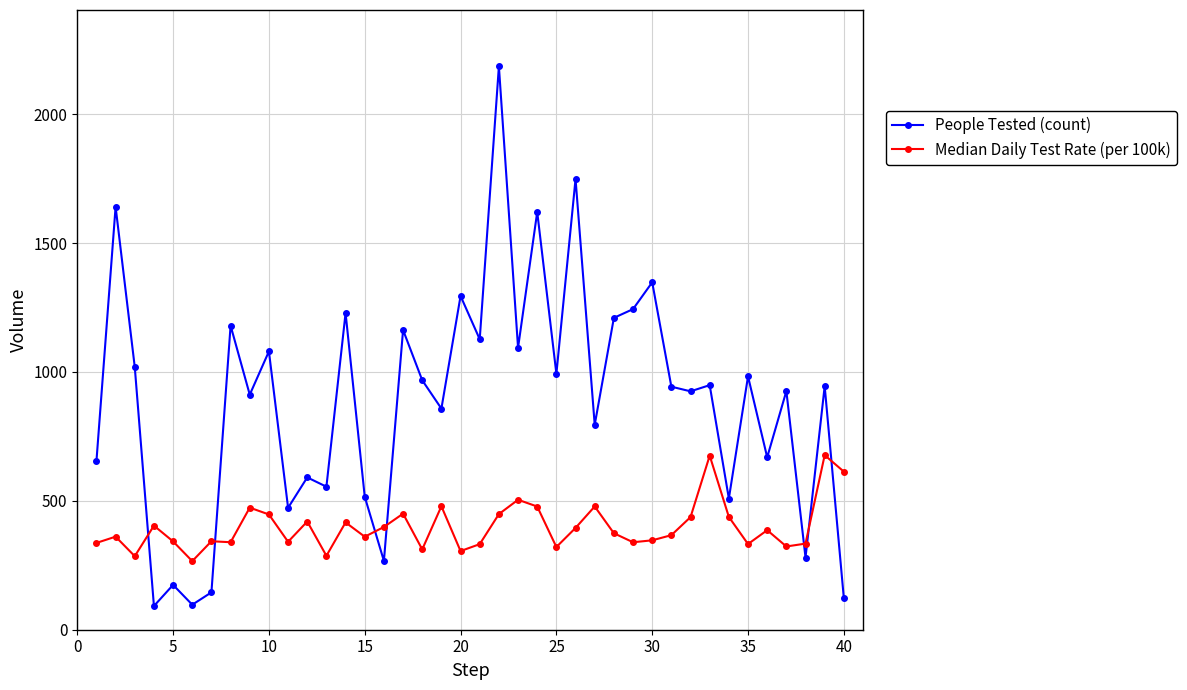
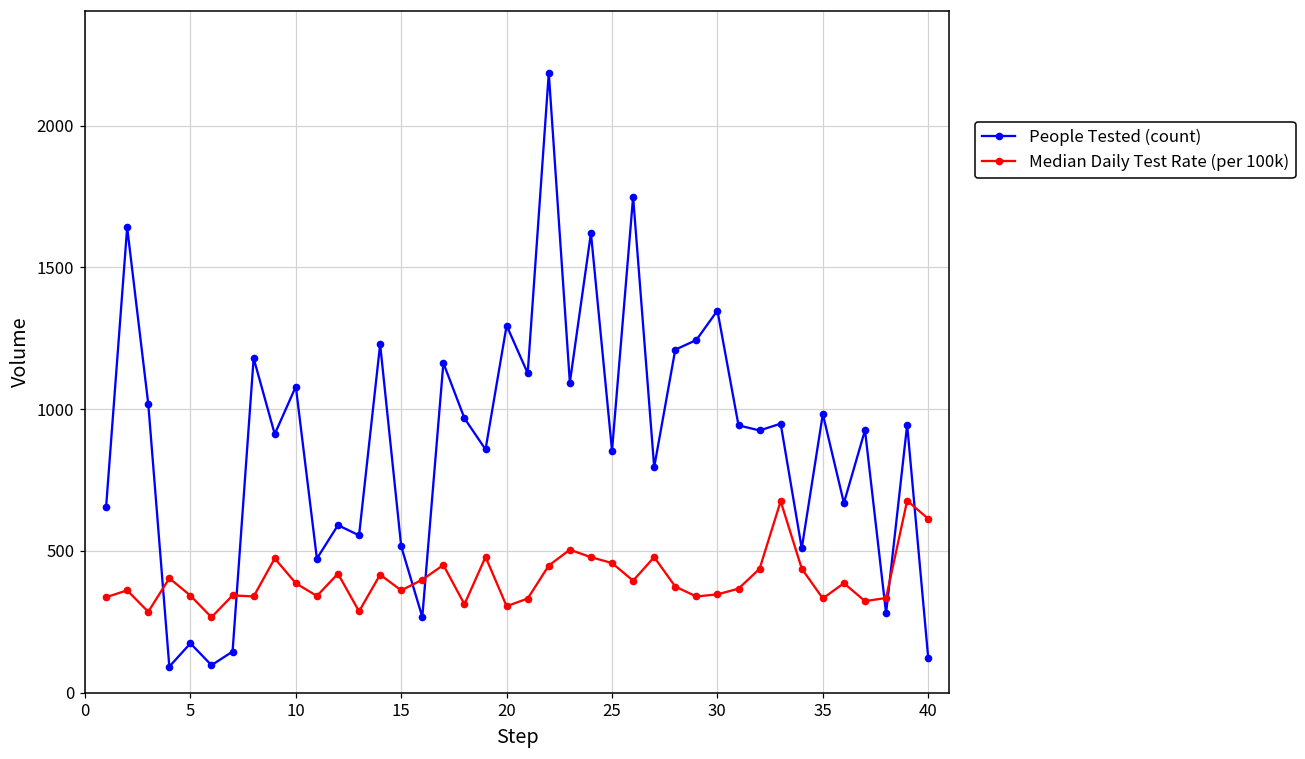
  {
    "People Tested (count)": {
      "5": 170,
      "10": 1080,
      "15": 520,
      "20": 1300,
-     "25": 990,
+     "25": 850,
      "30": 1350,
      "35": 980,
      "40": 120
    },
    "Median Daily Test Rate (per 100k)": {
      "5": 340,
-     "10": 450,
+     "10": 390,
      "15": 360,
      "20": 310,
-     "25": 320,
+     "25": 460,
      "30": 350,
      "35": 330,
      "40": 610
    }
  }
